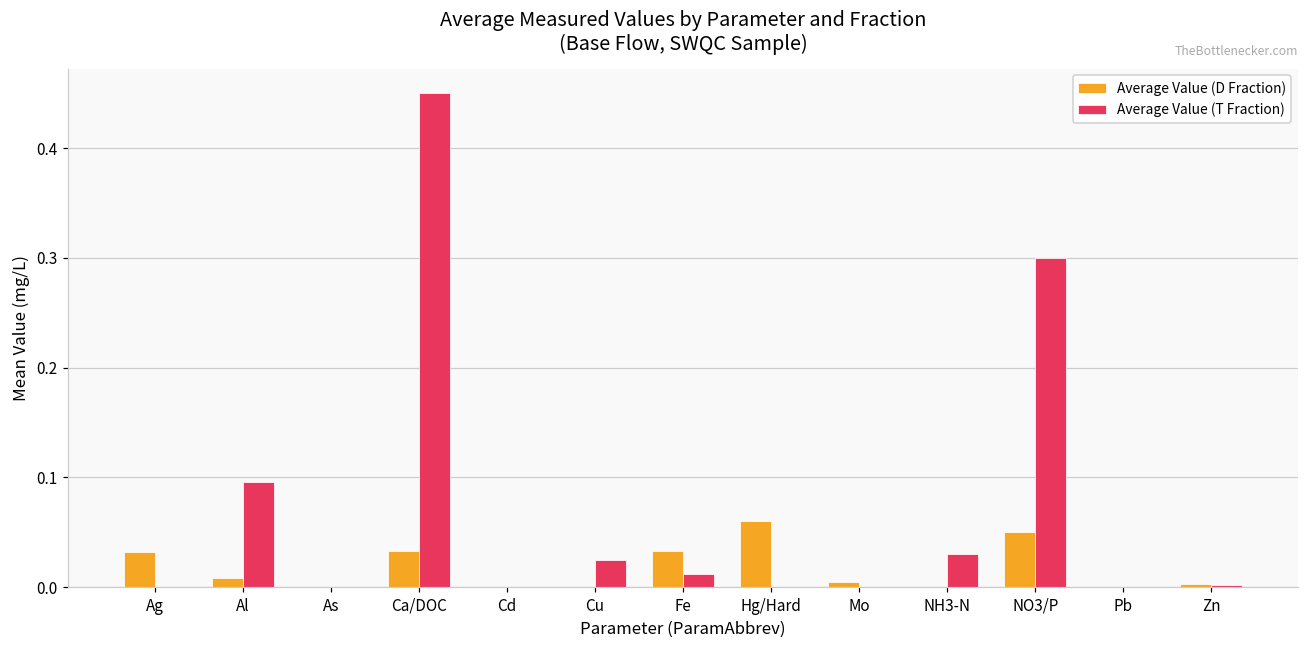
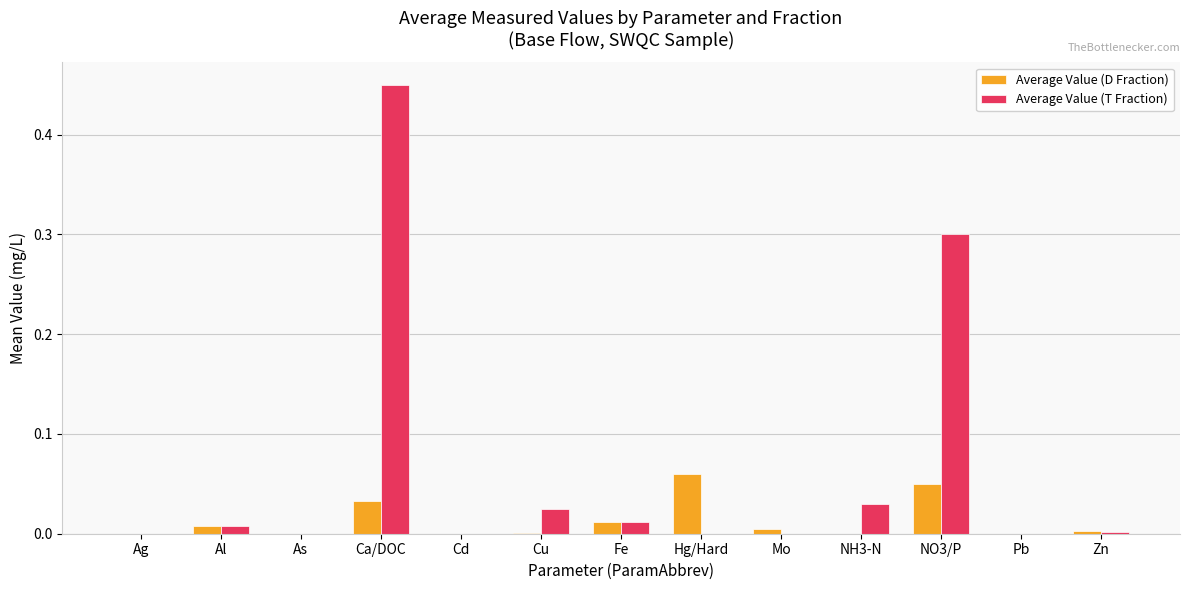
  {
    "Average Value (D Fraction)": {
-     "Ag": 0.03,
+     "Ag": 0.00,
      "Al": 0.01,
      "Ca/DOC": 0.03,
-     "Fe": 0.03,
+     "Fe": 0.01,
      "Hg/Hard": 0.06,
      "Mo": 0.00,
      "NO3/P": 0.05,
      "Zn": 0.00
    },
    "Average Value (T Fraction)": {
-     "Al": 0.10,
+     "Al": 0.01,
      "Ca/DOC": 0.45,
      "Cu": 0.02,
      "Fe": 0.01,
      "NH3-N": 0.03,
      "NO3/P": 0.30
    }
  }
